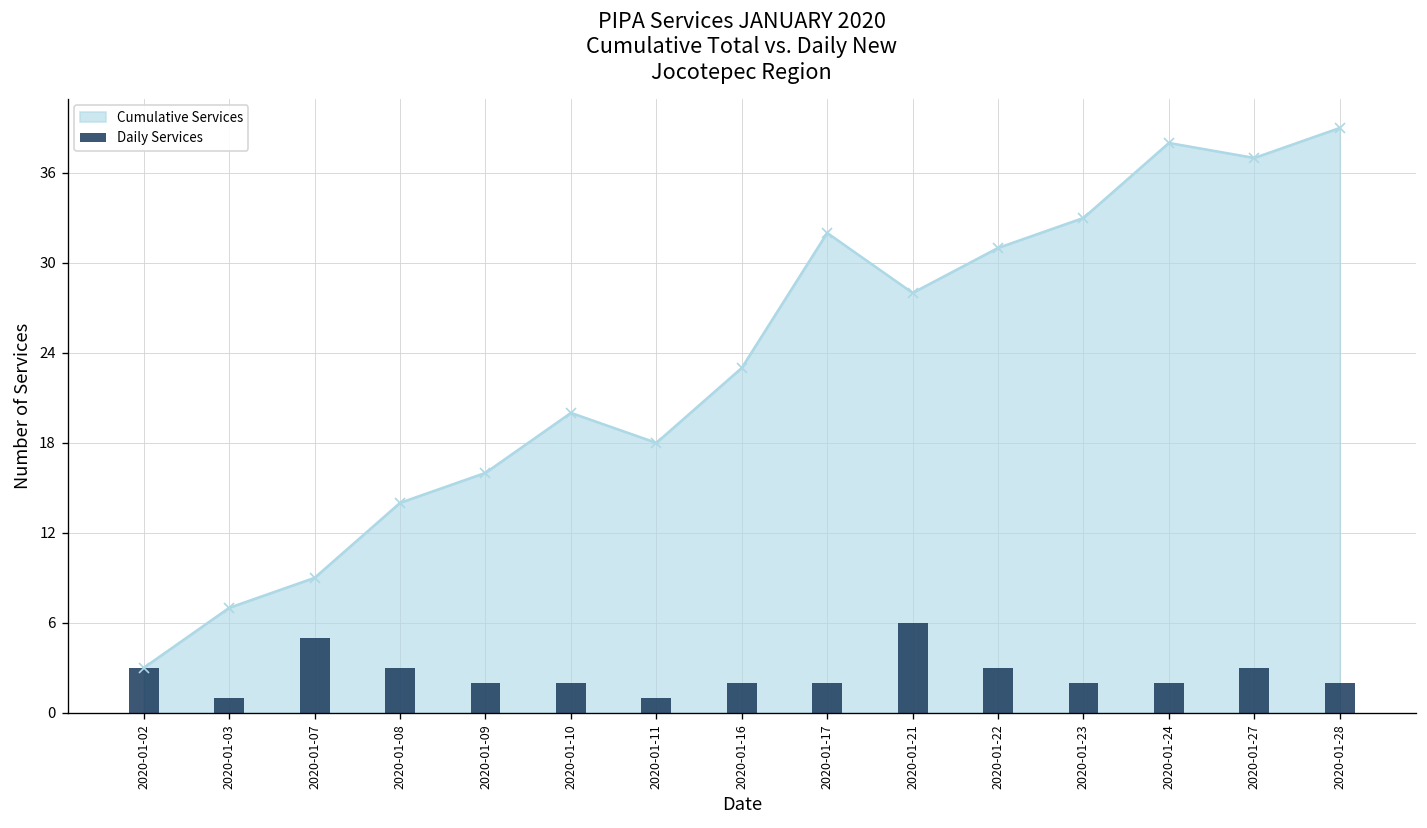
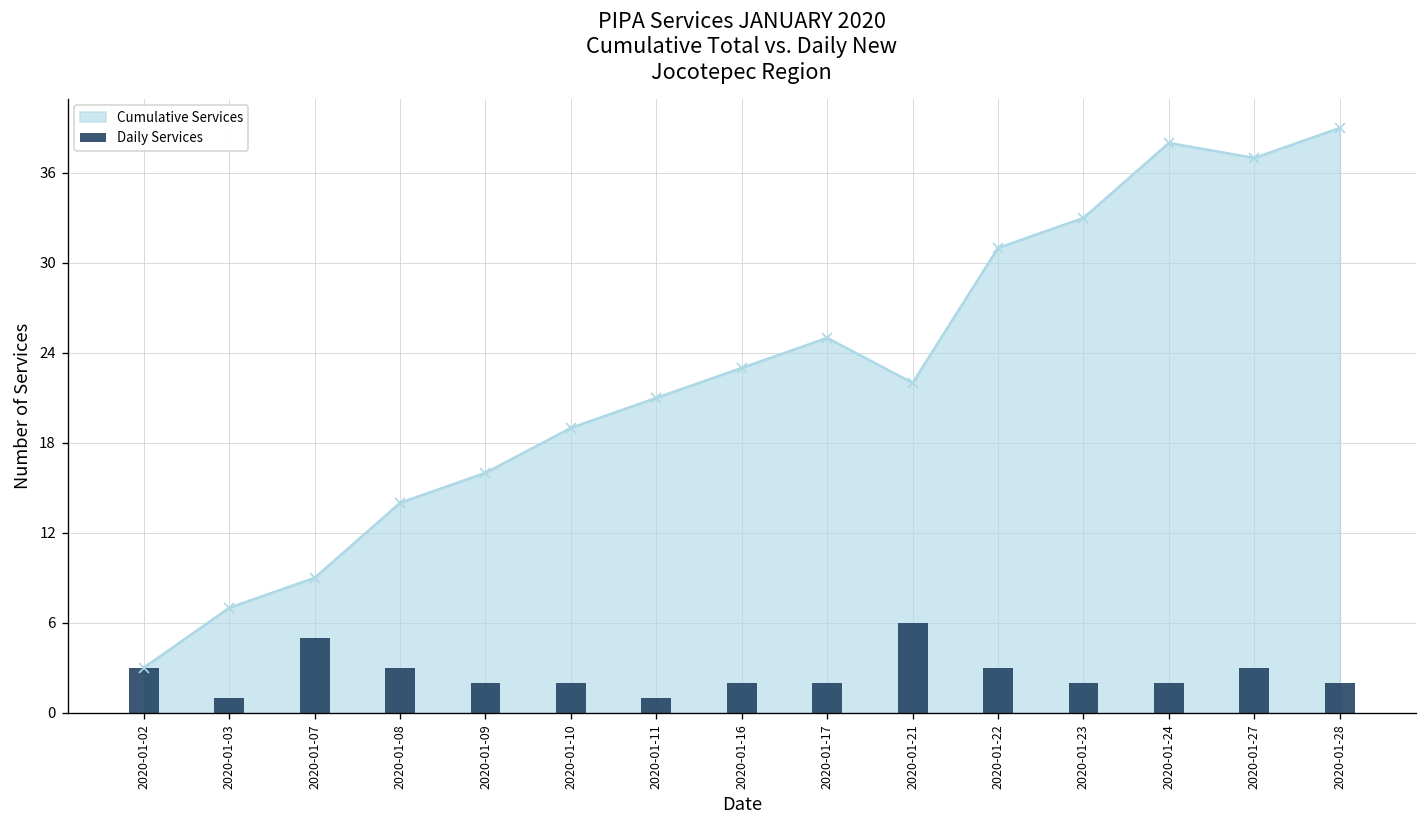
  {
    "Cumulative Services": {
      "2020-01-02": 3,
      "2020-01-03": 7,
      "2020-01-07": 9,
      "2020-01-08": 14,
      "2020-01-09": 16,
-     "2020-01-10": 20,
-     "2020-01-11": 18,
+     "2020-01-10": 19,
+     "2020-01-11": 21,
      "2020-01-16": 23,
-     "2020-01-17": 32,
-     "2020-01-21": 28,
+     "2020-01-17": 25,
+     "2020-01-21": 22,
      "2020-01-22": 31,
      "2020-01-23": 33,
      "2020-01-24": 38,
      "2020-01-27": 37,
      "2020-01-28": 39
    },
    "Daily Services": {
      "2020-01-02": 3,
      "2020-01-03": 1,
      "2020-01-07": 5,
      "2020-01-08": 3,
      "2020-01-09": 2,
      "2020-01-10": 2,
      "2020-01-11": 1,
      "2020-01-16": 2,
      "2020-01-17": 2,
      "2020-01-21": 6,
      "2020-01-22": 3,
      "2020-01-23": 2,
      "2020-01-24": 2,
      "2020-01-27": 3,
      "2020-01-28": 2
    }
  }
